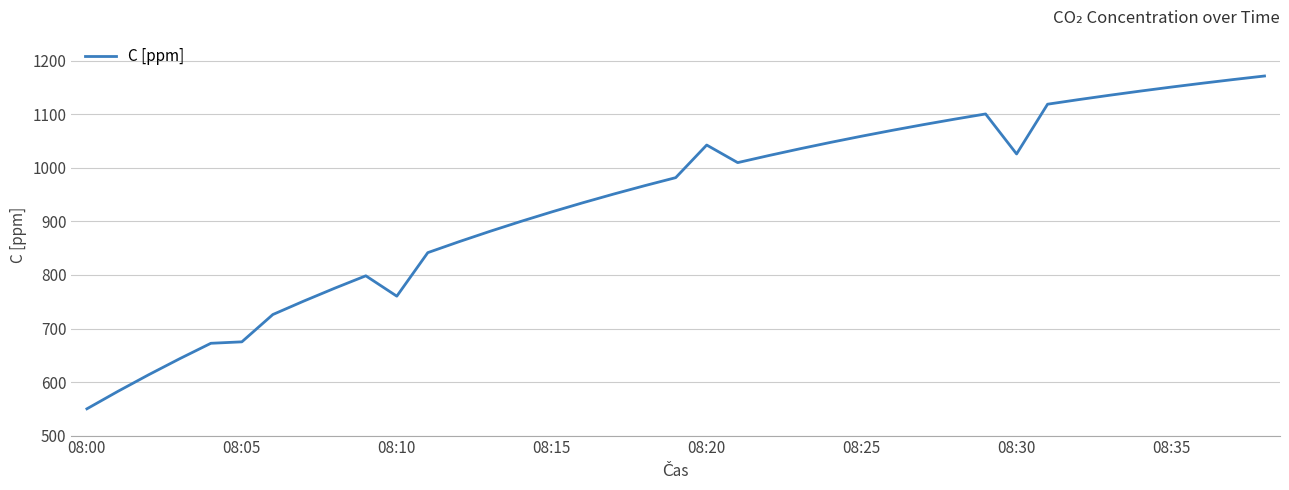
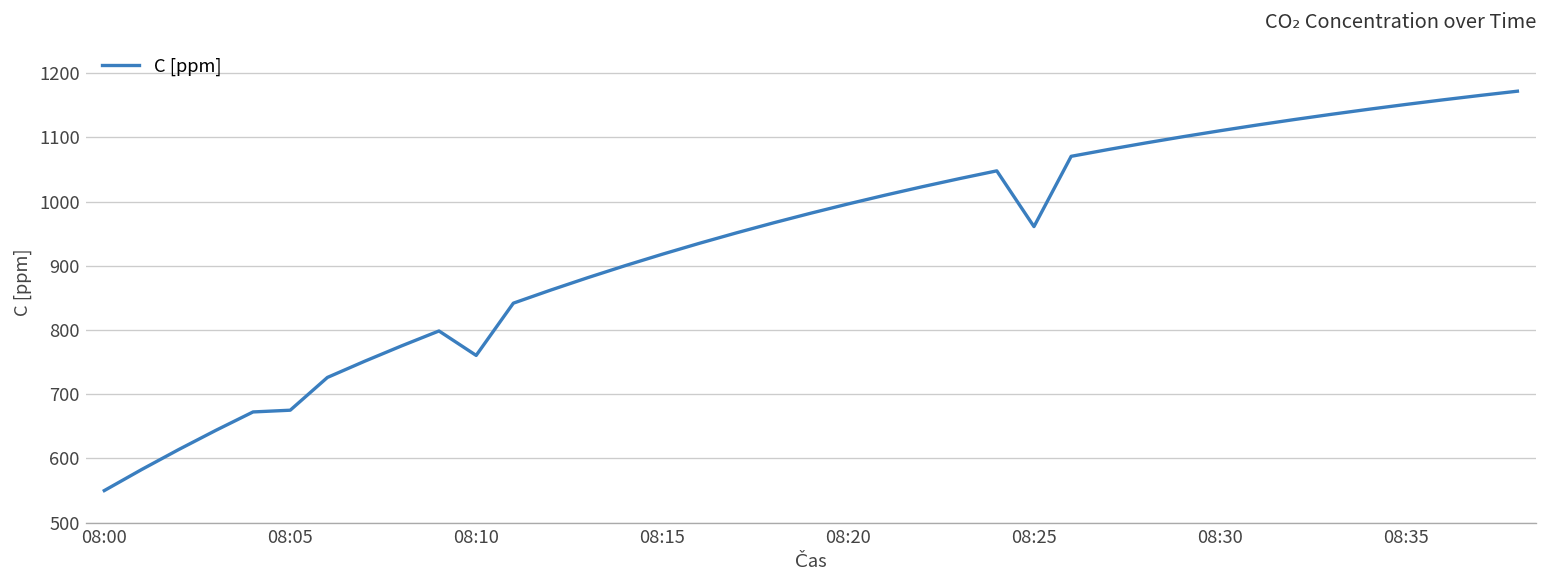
  {
    "08:00": 550,
    "08:05": 680,
    "08:10": 760,
    "08:15": 920,
-   "08:20": 1040,
-   "08:25": 1060,
-   "08:30": 1030,
+   "08:20": 1000,
+   "08:25": 960,
+   "08:30": 1110,
    "08:35": 1150
  }
